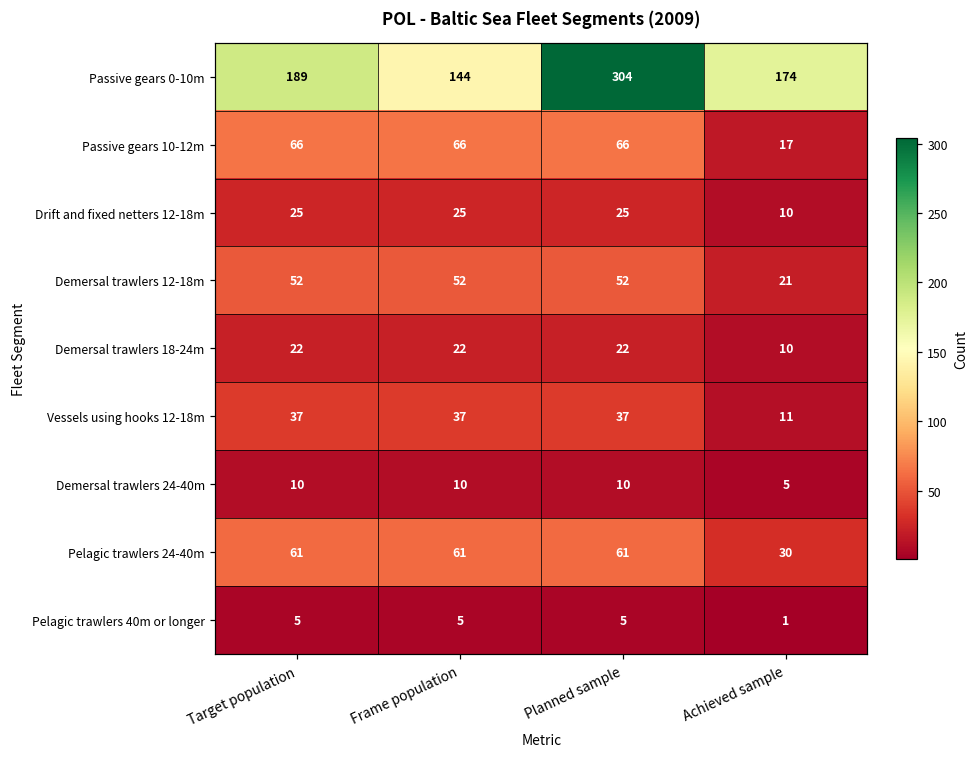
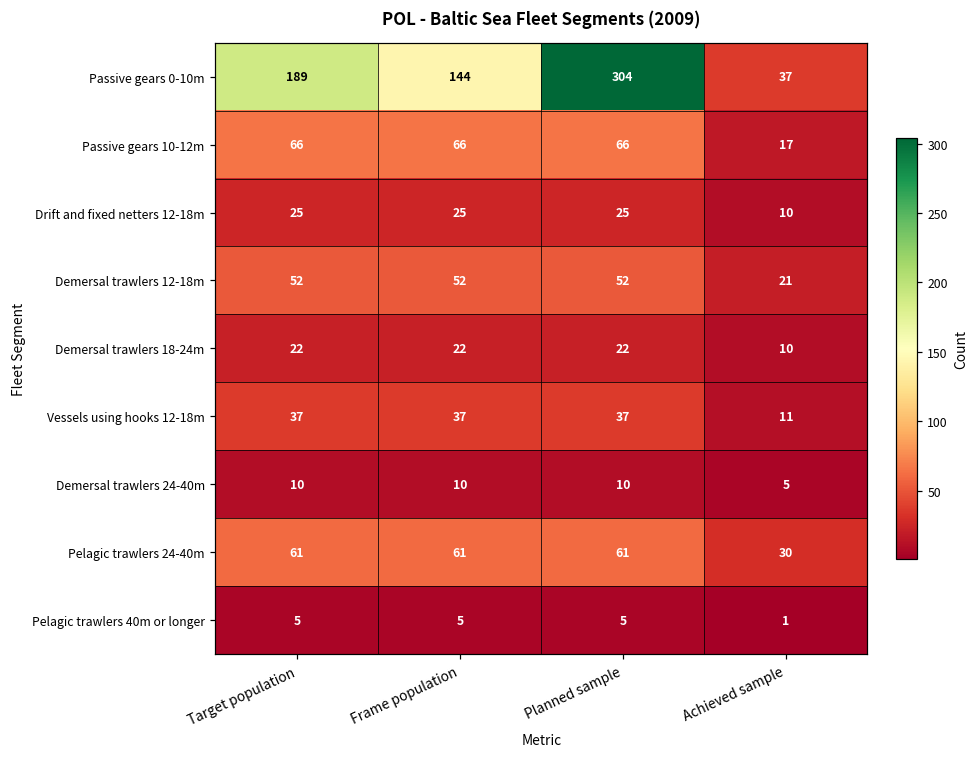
  {
    "Passive gears 0-10m": {
      "Target population": 189,
      "Frame population": 144,
      "Planned sample": 304,
-     "Achieved sample": 174
+     "Achieved sample": 37
    },
    "Passive gears 10-12m": {
      "Target population": 66,
      "Frame population": 66,
      "Planned sample": 66,
      "Achieved sample": 17
    },
    "Drift and fixed netters 12-18m": {
      "Target population": 25,
      "Frame population": 25,
      "Planned sample": 25,
      "Achieved sample": 10
    },
    "Demersal trawlers 12-18m": {
      "Target population": 52,
      "Frame population": 52,
      "Planned sample": 52,
      "Achieved sample": 21
    },
    "Demersal trawlers 18-24m": {
      "Target population": 22,
      "Frame population": 22,
      "Planned sample": 22,
      "Achieved sample": 10
    },
    "Vessels using hooks 12-18m": {
      "Target population": 37,
      "Frame population": 37,
      "Planned sample": 37,
      "Achieved sample": 11
    },
    "Demersal trawlers 24-40m": {
      "Target population": 10,
      "Frame population": 10,
      "Planned sample": 10,
      "Achieved sample": 5
    },
    "Pelagic trawlers 24-40m": {
      "Target population": 61,
      "Frame population": 61,
      "Planned sample": 61,
      "Achieved sample": 30
    },
    "Pelagic trawlers 40m or longer": {
      "Target population": 5,
      "Frame population": 5,
      "Planned sample": 5,
      "Achieved sample": 1
    }
  }
